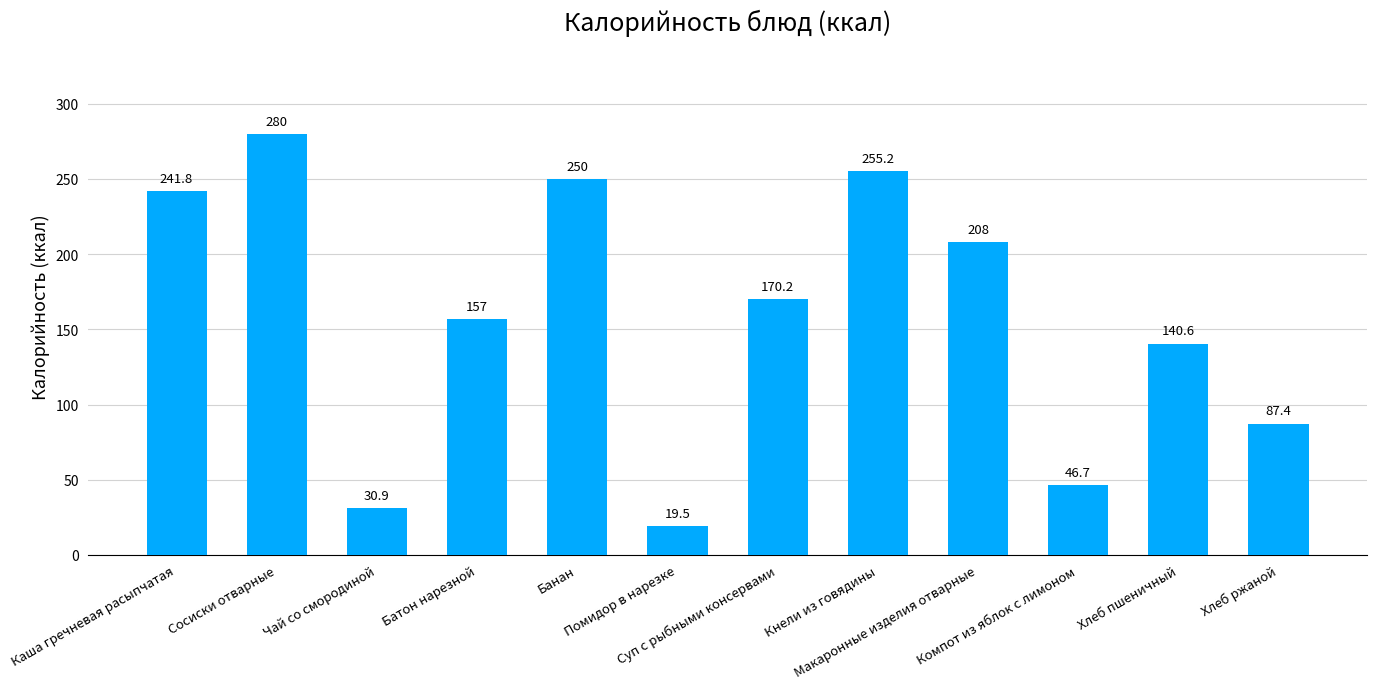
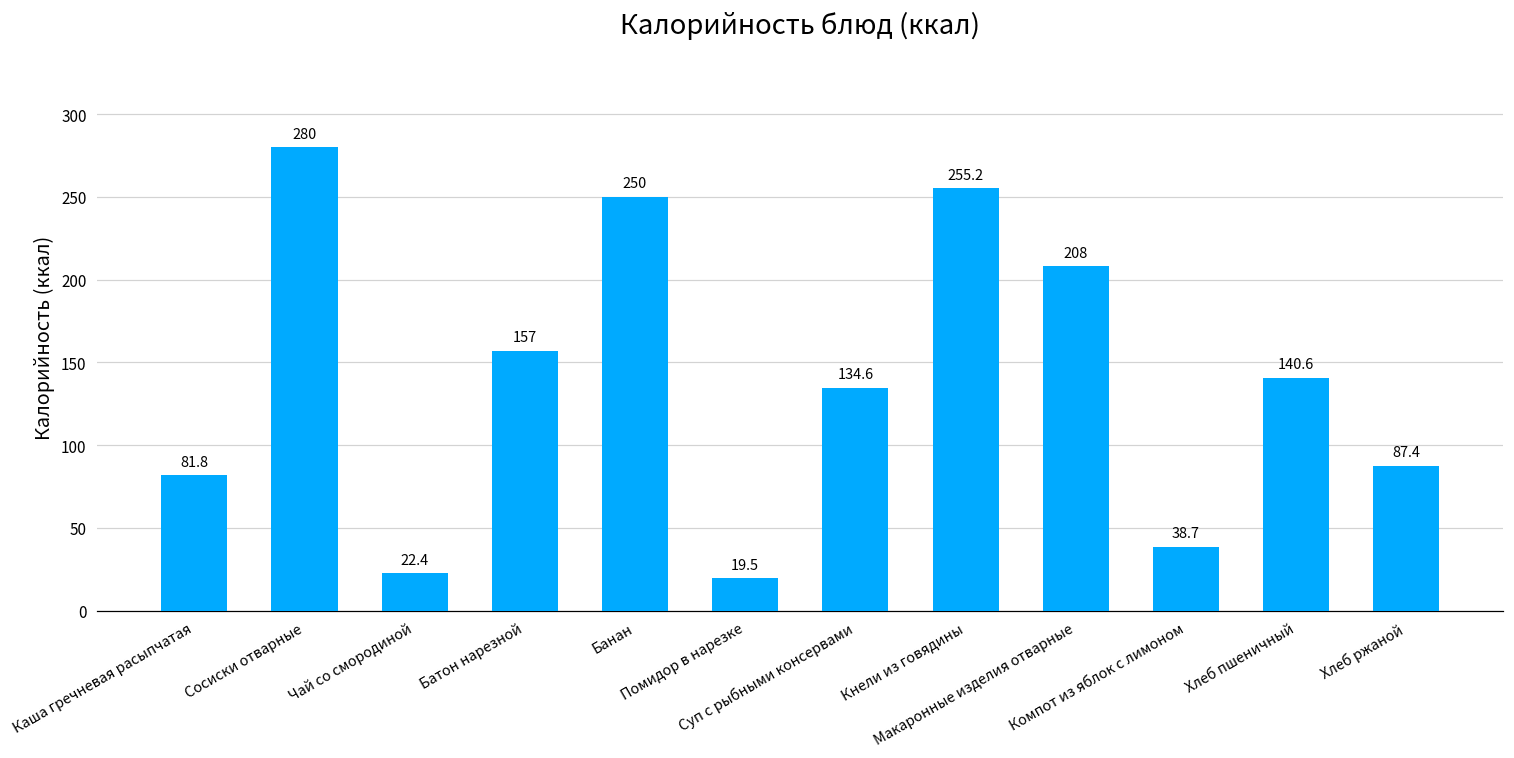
  {
-   "Каша гречневая расыпчатая": 241.8,
+   "Каша гречневая расыпчатая": 81.8,
    "Сосиски отварные": 280,
-   "Чай со смородиной": 30.9,
+   "Чай со смородиной": 22.4,
    "Батон нарезной": 157,
    "Банан": 250,
    "Помидор в нарезке": 19.5,
-   "Суп с рыбными консервами": 170.2,
+   "Суп с рыбными консервами": 134.6,
    "Кнели из говядины": 255.2,
    "Макаронные изделия отварные": 208,
-   "Компот из яблок с лимоном": 46.7,
+   "Компот из яблок с лимоном": 38.7,
    "Хлеб пшеничный": 140.6,
    "Хлеб ржаной": 87.4
  }
